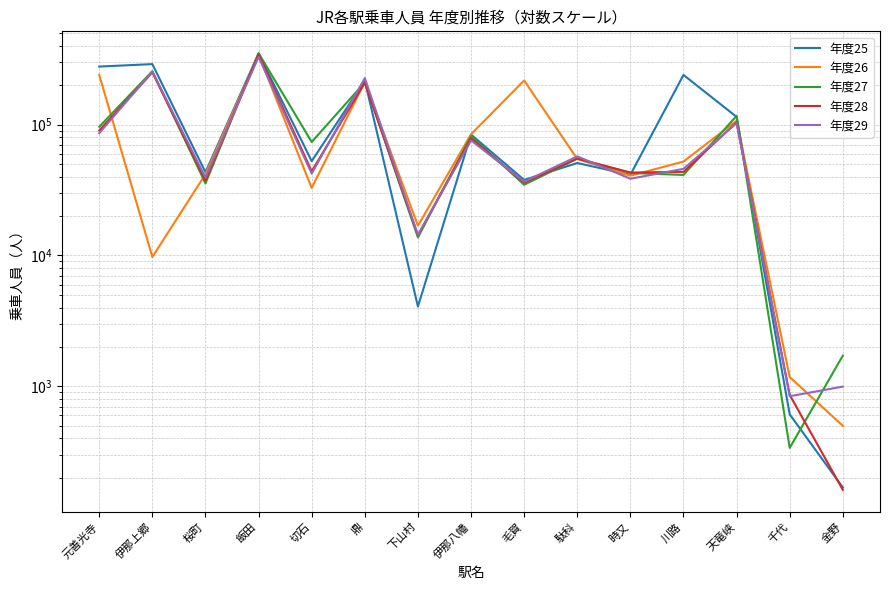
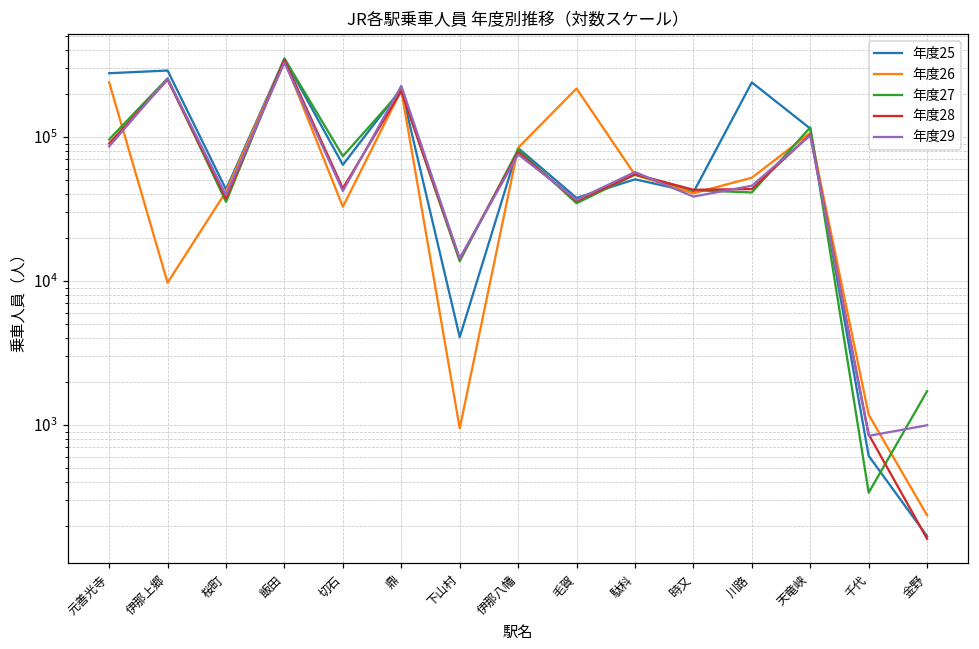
  {
    "年度25": {
      "元善光寺": 280000,
      "伊那上郷": 290000,
-     "切石": 53000,
+     "切石": 60000,
      "下山村": 4100,
      "駄科": 51000,
      "川路": 240000,
      "千代": 600
    },
    "年度26": {
      "元善光寺": 240000,
      "伊那上郷": 10000,
      "切石": 33000,
-     "下山村": 17000,
+     "下山村": 900,
      "毛賀": 220000,
      "川路": 52000,
      "千代": 1200,
-     "金野": 500
+     "金野": 240
    },
    "年度27": {
      "元善光寺": 100000,
      "桜町": 35000,
      "切石": 70000,
      "川路": 41000,
      "千代": 340,
      "金野": 1700
    },
    "年度28": {
      "元善光寺": 90000,
      "桜町": 37000,
      "川路": 44000
    },
    "年度29": {
      "元善光寺": 90000,
      "桜町": 39000,
      "時又": 39000,
      "川路": 46000,
      "金野": 1000
    }
  }
